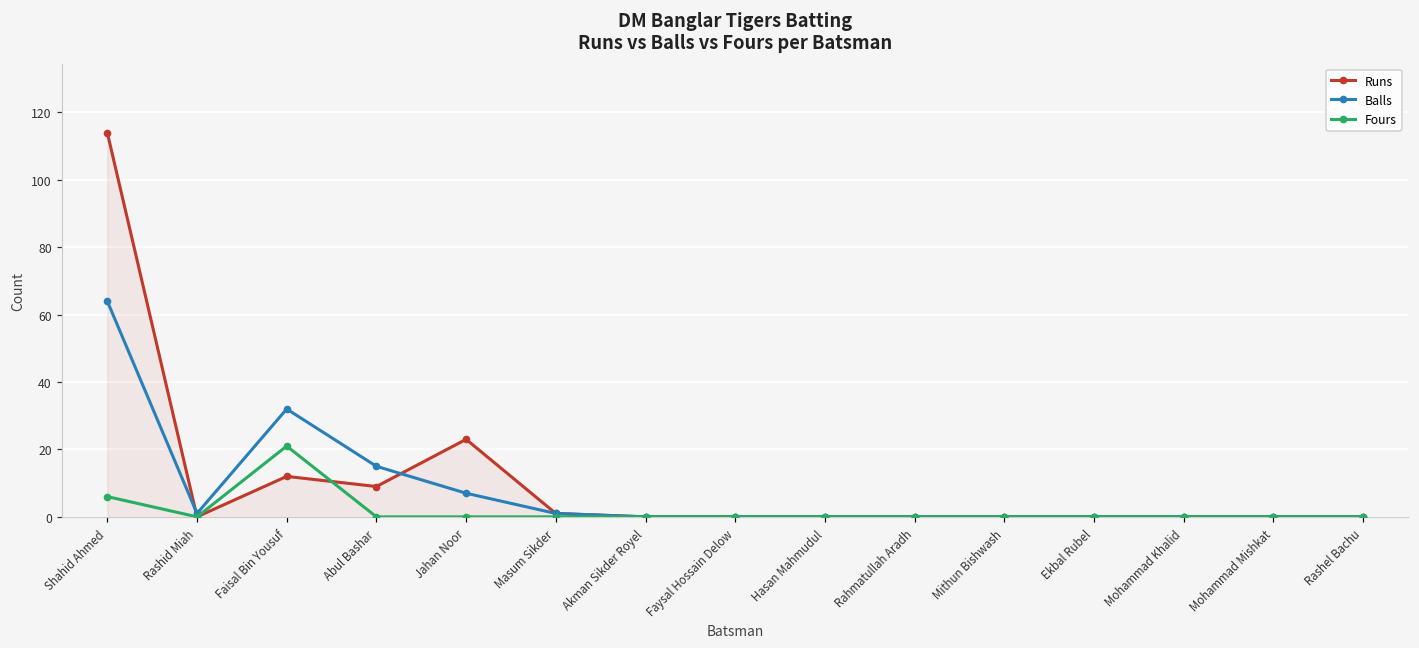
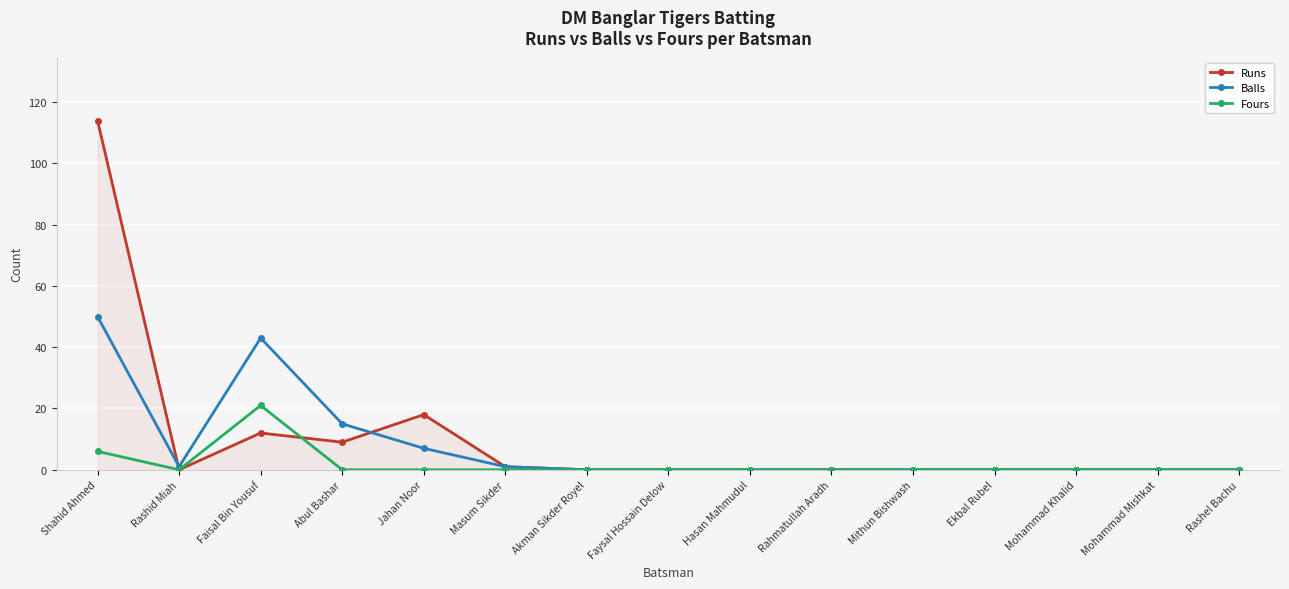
  {
    "Runs": {
      "Shahid Ahmed": 114,
      "Faisal Bin Yousuf": 12,
      "Abul Bashar": 9,
-     "Jahan Noor": 23
+     "Jahan Noor": 18
    },
    "Balls": {
-     "Shahid Ahmed": 64,
+     "Shahid Ahmed": 50,
      "Rashid Miah": 1,
-     "Faisal Bin Yousuf": 32,
+     "Faisal Bin Yousuf": 43,
      "Abul Bashar": 15,
      "Jahan Noor": 7
    },
    "Fours": {
      "Shahid Ahmed": 6,
      "Faisal Bin Yousuf": 21,
      "Abul Bashar": 0,
      "Jahan Noor": 0,
      "Masum Sikder": 0
    }
  }
